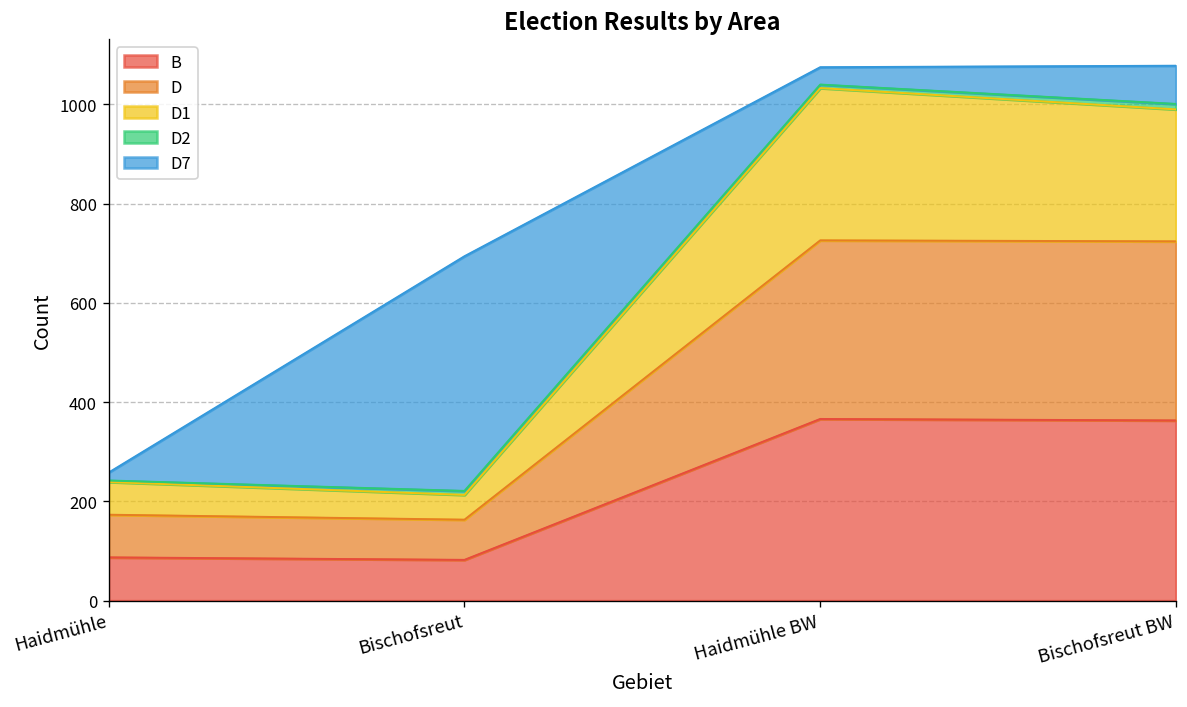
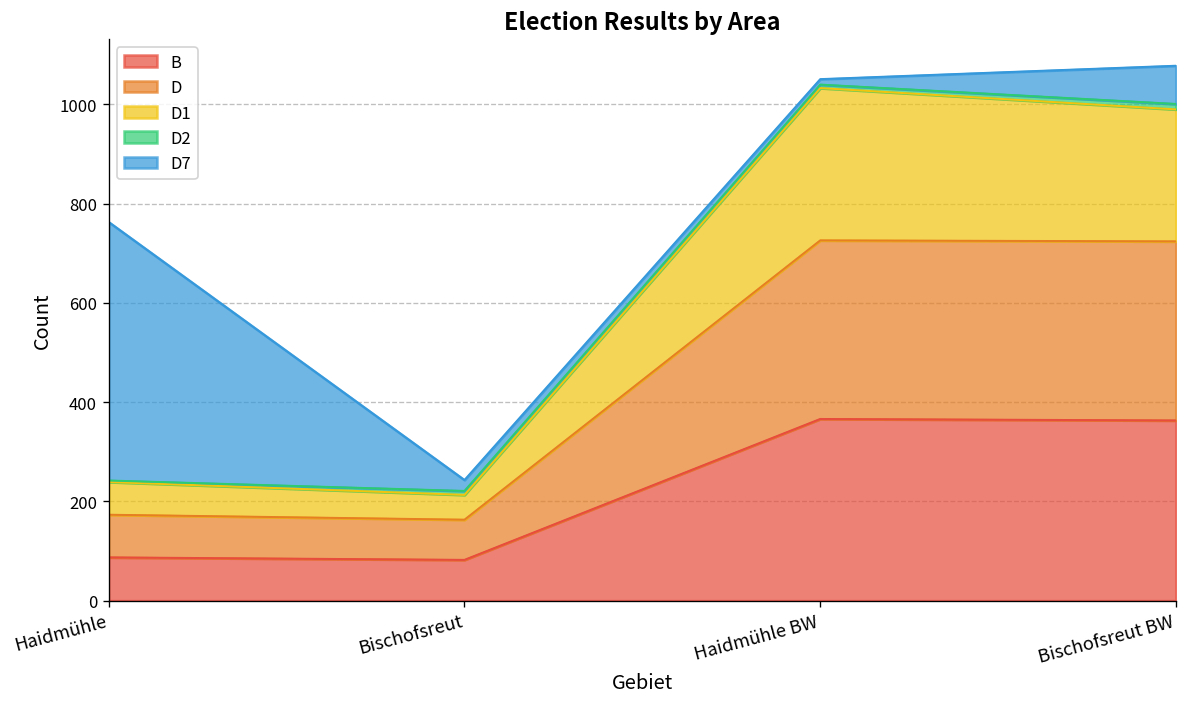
  {
    "D1": {
      "Bischofsreut": 50,
      "Haidmühle BW": 310,
      "Bischofsreut BW": 270
    },
    "D2": {
      "Bischofsreut": 10,
      "Haidmühle BW": 10,
      "Bischofsreut BW": 10
    },
    "D7": {
-     "Haidmühle": 20,
-     "Bischofsreut": 470,
-     "Haidmühle BW": 40,
+     "Haidmühle": 520,
+     "Bischofsreut": 20,
+     "Haidmühle BW": 10,
      "Bischofsreut BW": 80
    }
  }
